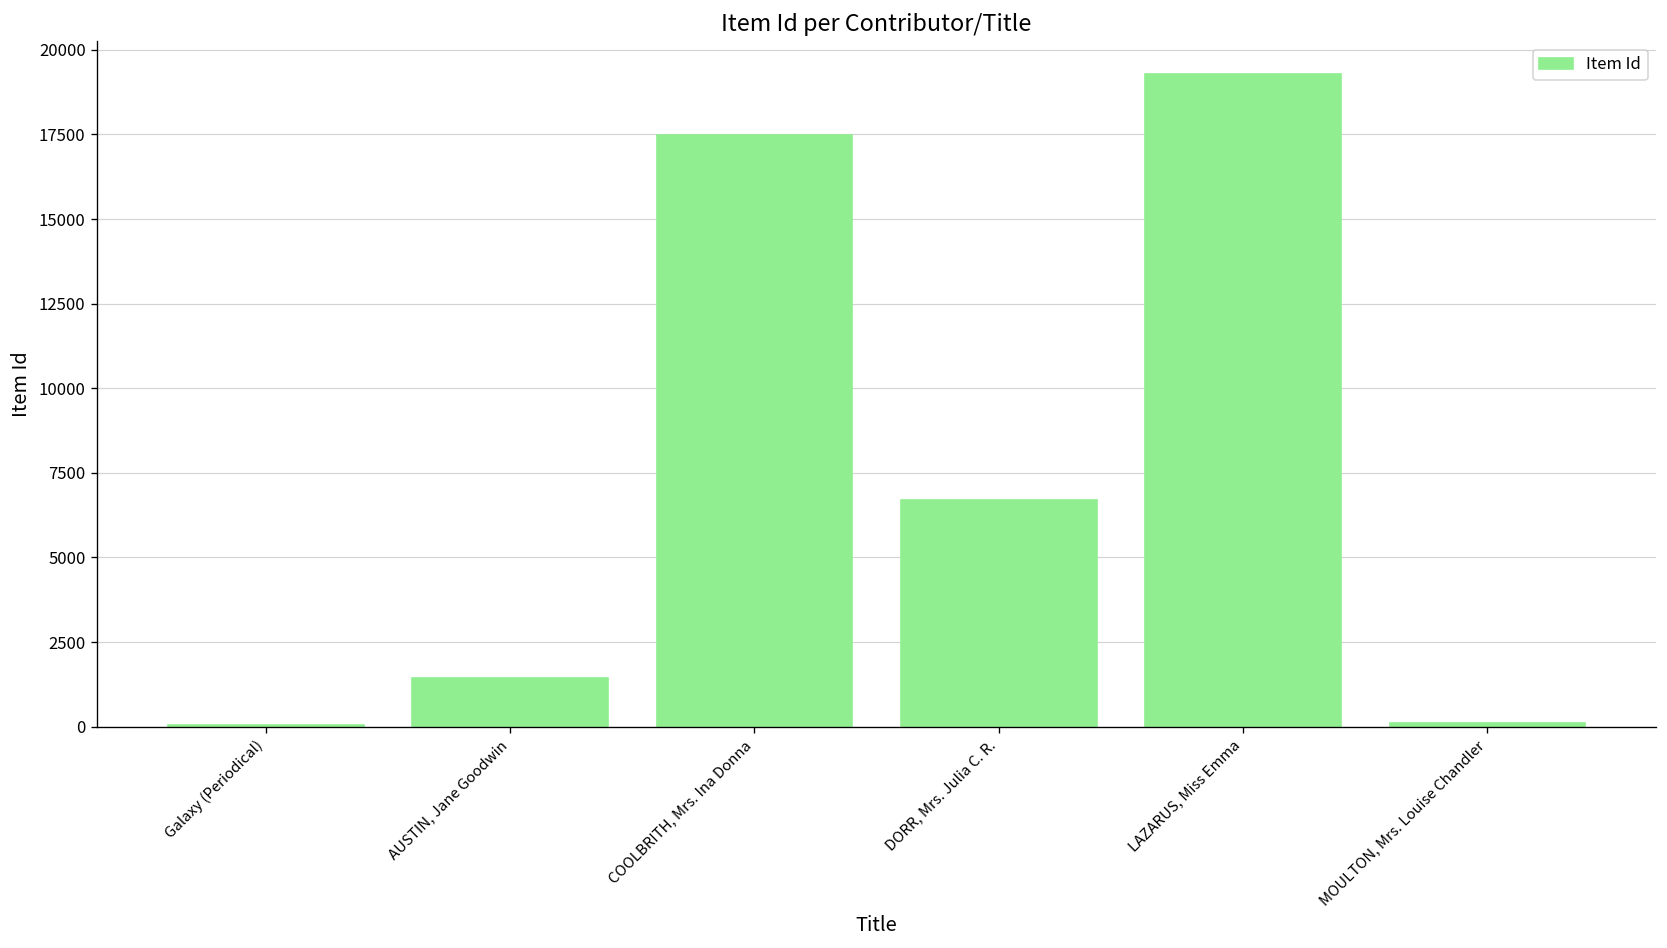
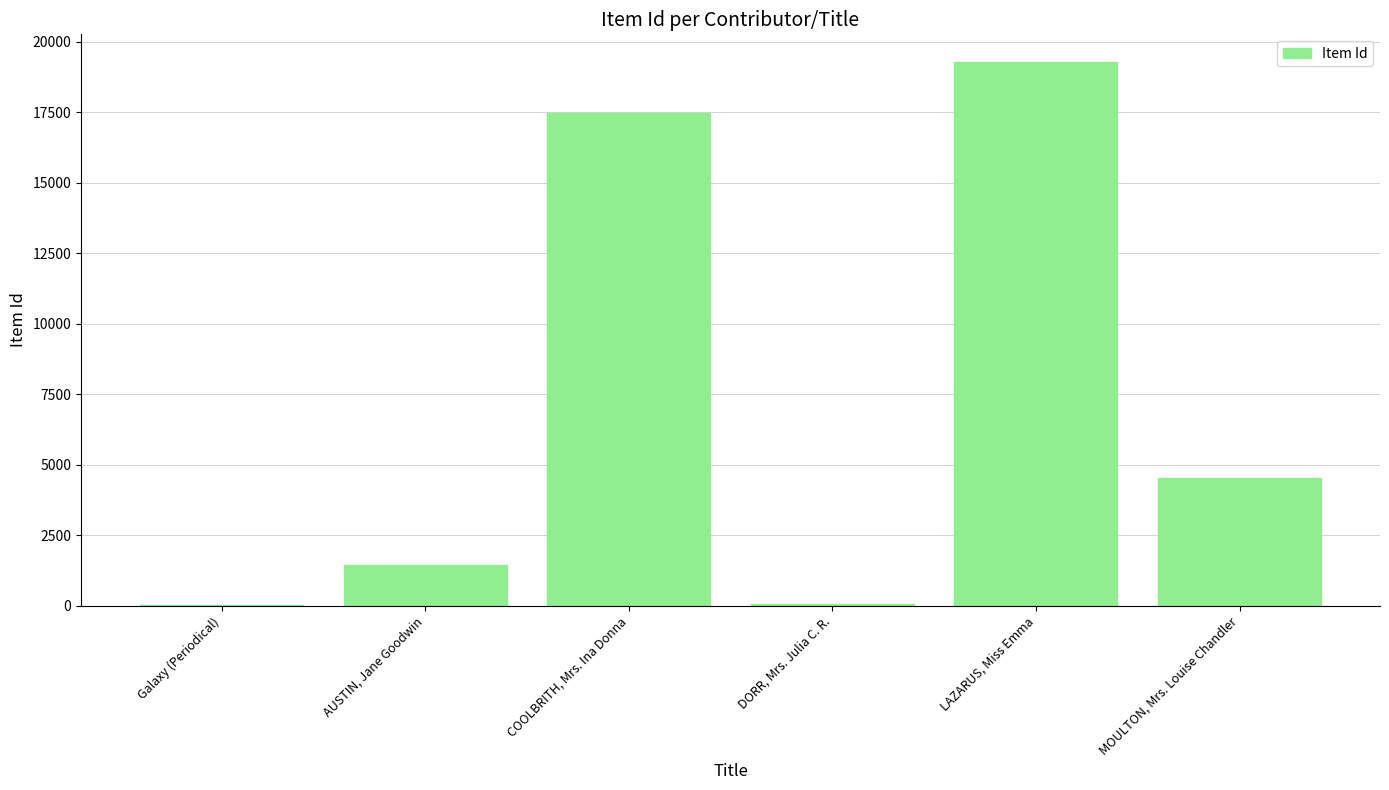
  {
    "AUSTIN, Jane Goodwin": 1400,
    "COOLBRITH, Mrs. Ina Donna": 17500,
-   "DORR, Mrs. Julia C. R.": 6700,
+   "DORR, Mrs. Julia C. R.": 100,
    "LAZARUS, Miss Emma": 19300,
-   "MOULTON, Mrs. Louise Chandler": 100
+   "MOULTON, Mrs. Louise Chandler": 4500
  }
